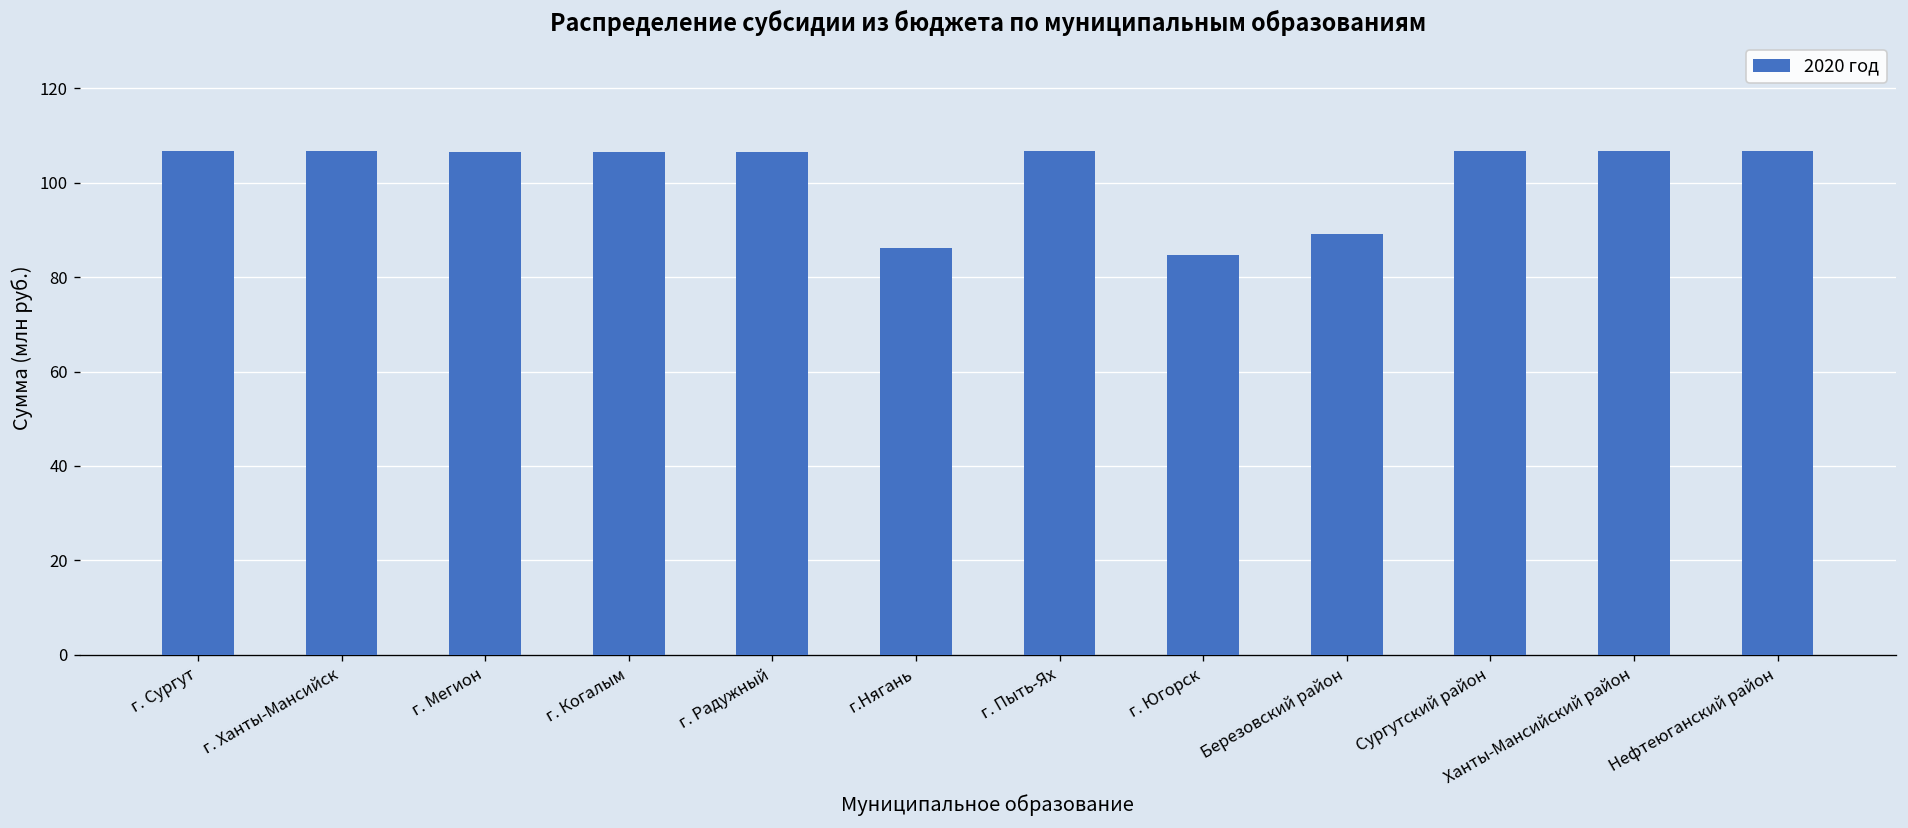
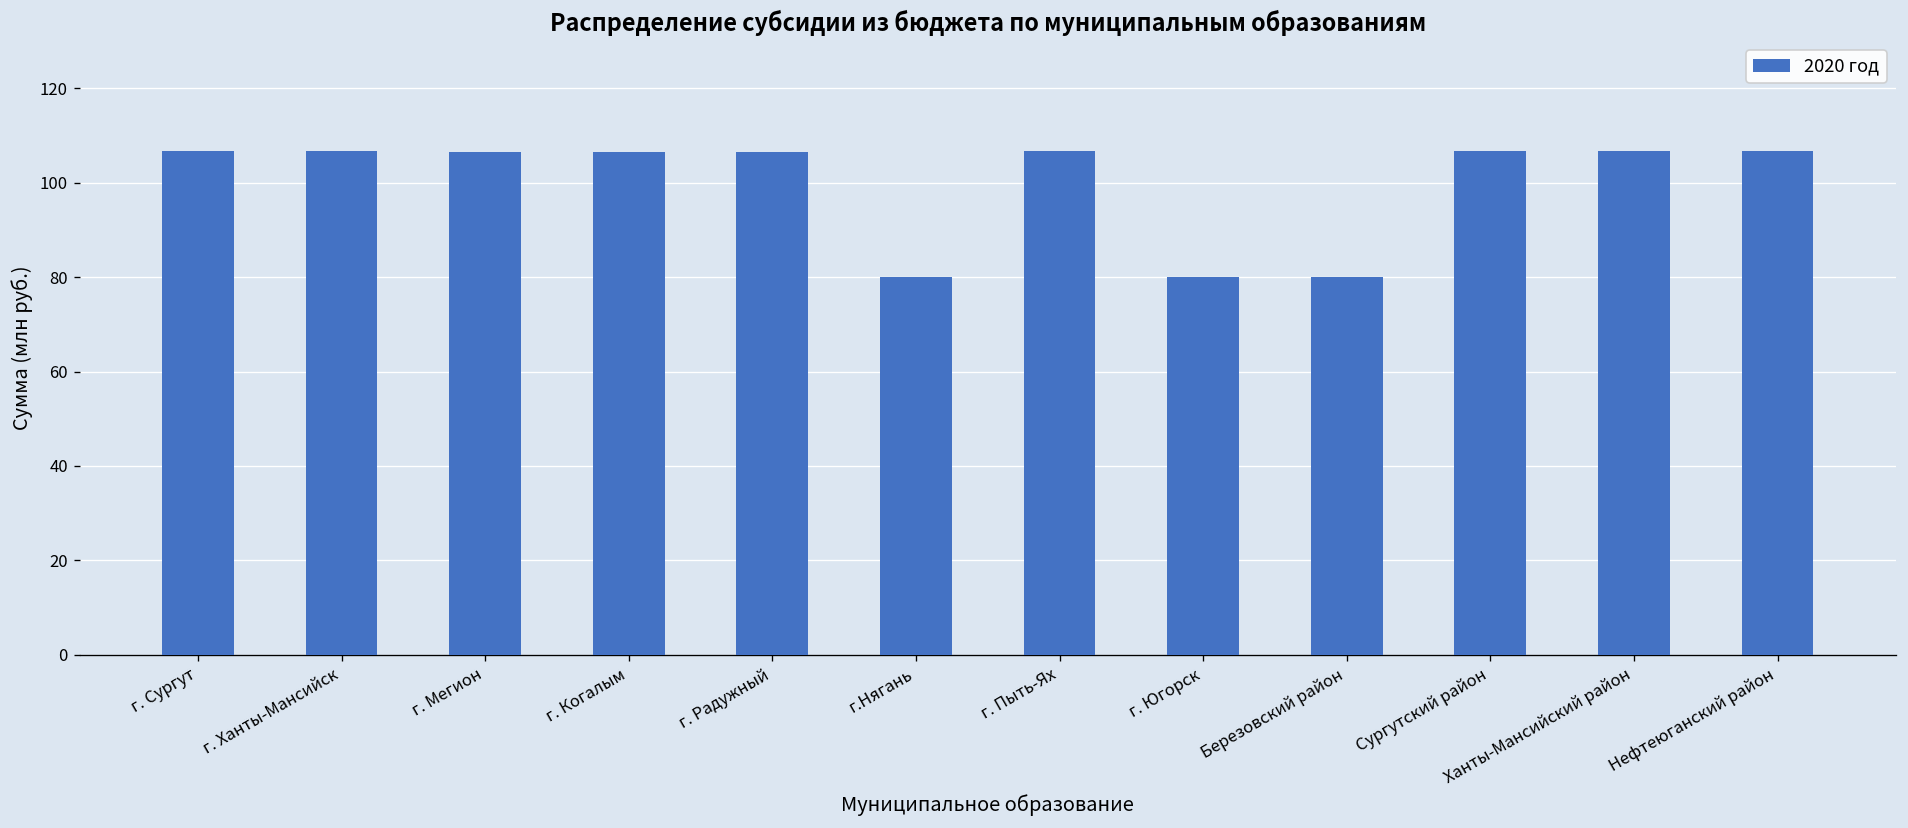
  {
    "г. Сургут": 107,
    "г. Ханты-Мансийск": 107,
    "г. Мегион": 107,
    "г. Когалым": 107,
    "г. Радужный": 107,
-   "г.Нягань": 86,
+   "г.Нягань": 80,
    "г. Пыть-Ях": 107,
-   "г. Югорск": 85,
-   "Березовский район": 89,
+   "г. Югорск": 80,
+   "Березовский район": 80,
    "Сургутский район": 107,
    "Ханты-Мансийский район": 107,
    "Нефтеюганский район": 107
  }
